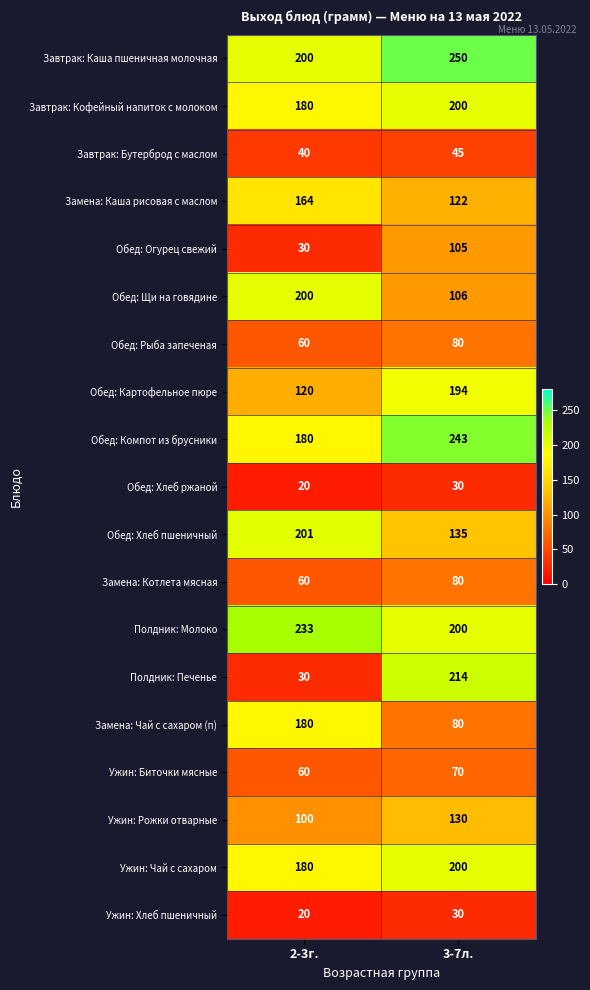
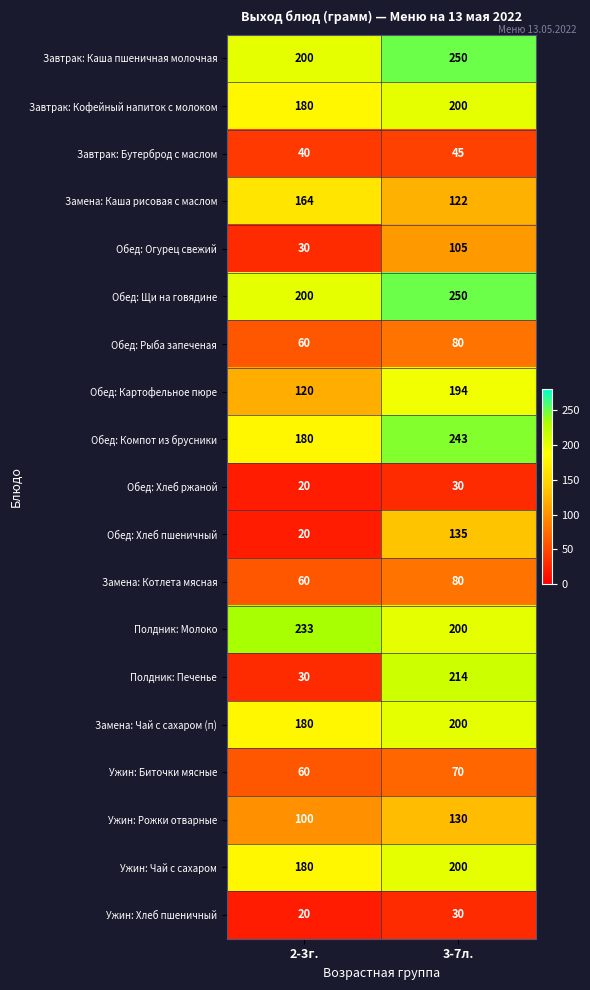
  {
    "Завтрак: Каша пшеничная молочная": {
      "2-3г.": 200,
      "3-7л.": 250
    },
    "Завтрак: Кофейный напиток с молоком": {
      "2-3г.": 180,
      "3-7л.": 200
    },
    "Завтрак: Бутерброд с маслом": {
      "2-3г.": 40,
      "3-7л.": 45
    },
    "Замена: Каша рисовая с маслом": {
      "2-3г.": 164,
      "3-7л.": 122
    },
    "Обед: Огурец свежий": {
      "2-3г.": 30,
      "3-7л.": 105
    },
    "Обед: Щи на говядине": {
      "2-3г.": 200,
-     "3-7л.": 106
+     "3-7л.": 250
    },
    "Обед: Рыба запеченая": {
      "2-3г.": 60,
      "3-7л.": 80
    },
    "Обед: Картофельное пюре": {
      "2-3г.": 120,
      "3-7л.": 194
    },
    "Обед: Компот из брусники": {
      "2-3г.": 180,
      "3-7л.": 243
    },
    "Обед: Хлеб ржаной": {
      "2-3г.": 20,
      "3-7л.": 30
    },
    "Обед: Хлеб пшеничный": {
-     "2-3г.": 201,
+     "2-3г.": 20,
      "3-7л.": 135
    },
    "Замена: Котлета мясная": {
      "2-3г.": 60,
      "3-7л.": 80
    },
    "Полдник: Молоко": {
      "2-3г.": 233,
      "3-7л.": 200
    },
    "Полдник: Печенье": {
      "2-3г.": 30,
      "3-7л.": 214
    },
    "Замена: Чай с сахаром (п)": {
      "2-3г.": 180,
-     "3-7л.": 80
+     "3-7л.": 200
    },
    "Ужин: Биточки мясные": {
      "2-3г.": 60,
      "3-7л.": 70
    },
    "Ужин: Рожки отварные": {
      "2-3г.": 100,
      "3-7л.": 130
    },
    "Ужин: Чай с сахаром": {
      "2-3г.": 180,
      "3-7л.": 200
    },
    "Ужин: Хлеб пшеничный": {
      "2-3г.": 20,
      "3-7л.": 30
    }
  }
